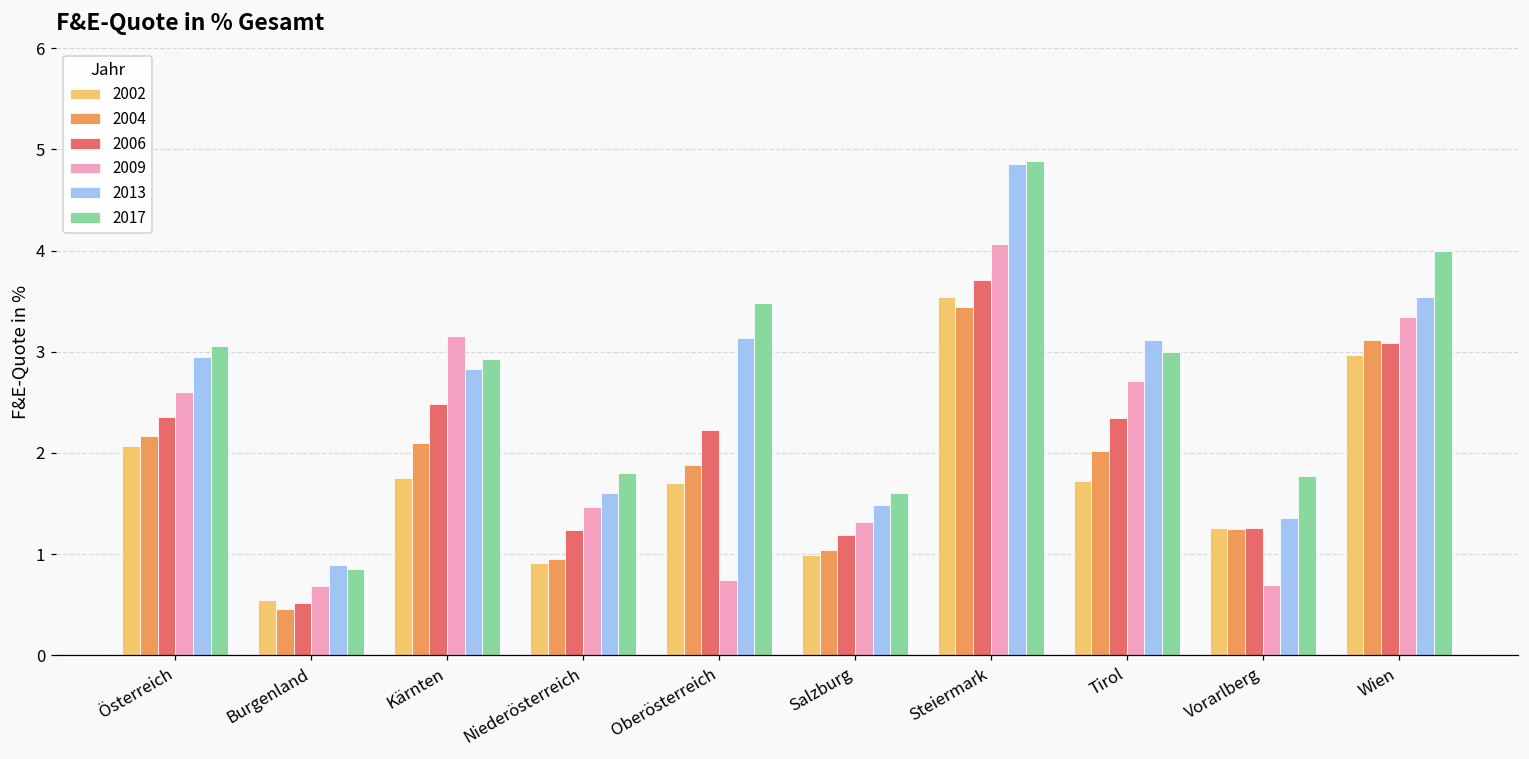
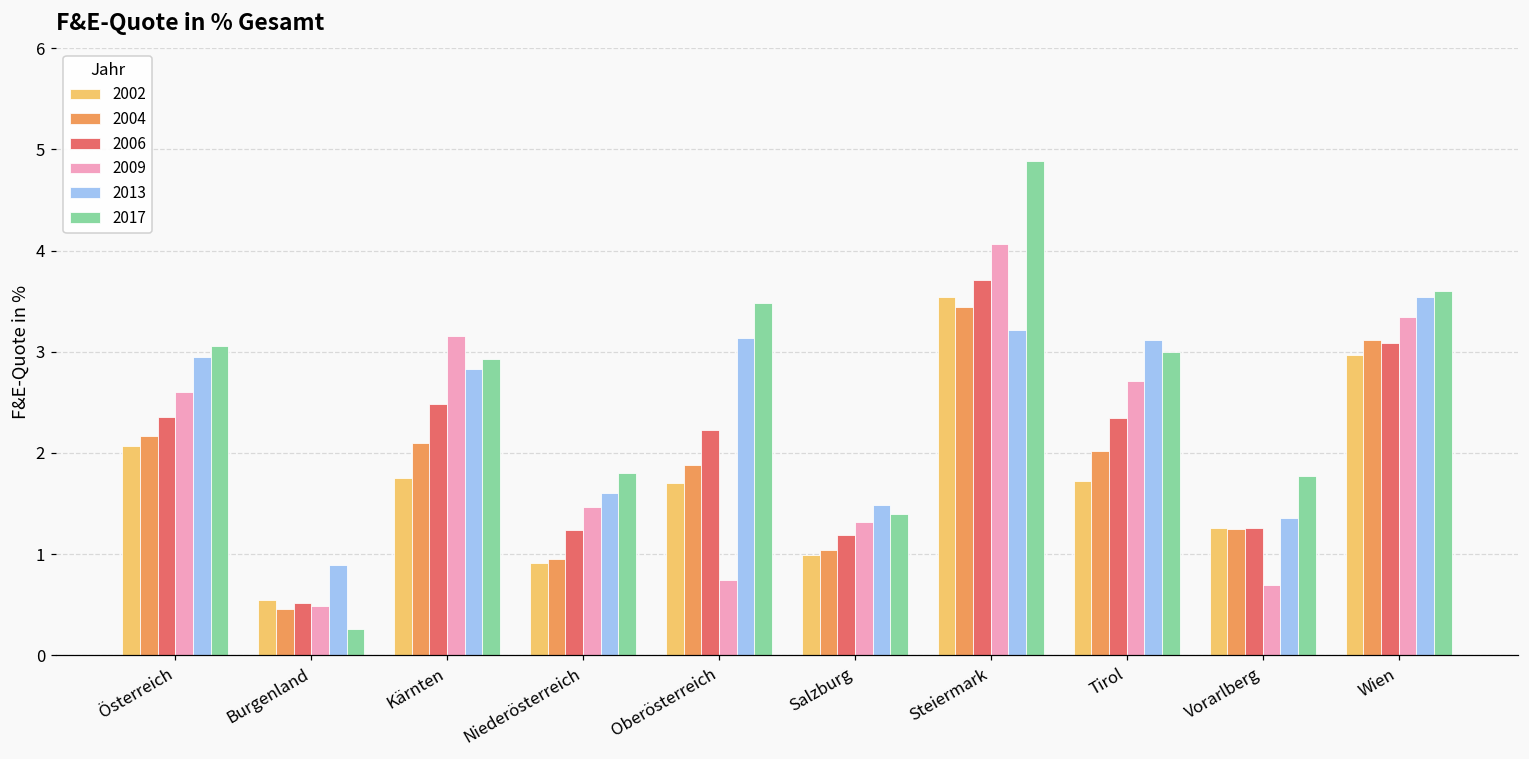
  {
    "2009": {
      "Österreich": 2.6,
-     "Burgenland": 0.7,
+     "Burgenland": 0.5,
      "Kärnten": 3.2,
      "Niederösterreich": 1.5,
      "Oberösterreich": 0.8,
      "Salzburg": 1.3,
      "Steiermark": 4.1,
      "Tirol": 2.7,
      "Vorarlberg": 0.7,
      "Wien": 3.3
    },
    "2013": {
      "Österreich": 3.0,
      "Burgenland": 0.9,
      "Kärnten": 2.8,
      "Niederösterreich": 1.6,
      "Oberösterreich": 3.1,
      "Salzburg": 1.5,
-     "Steiermark": 4.9,
+     "Steiermark": 3.2,
      "Tirol": 3.1,
      "Vorarlberg": 1.4,
      "Wien": 3.5
    },
    "2017": {
      "Österreich": 3.1,
-     "Burgenland": 0.9,
+     "Burgenland": 0.3,
      "Kärnten": 2.9,
      "Niederösterreich": 1.8,
      "Oberösterreich": 3.5,
-     "Salzburg": 1.6,
+     "Salzburg": 1.4,
      "Steiermark": 4.9,
      "Tirol": 3.0,
      "Vorarlberg": 1.8,
-     "Wien": 4.0
+     "Wien": 3.6
    }
  }
